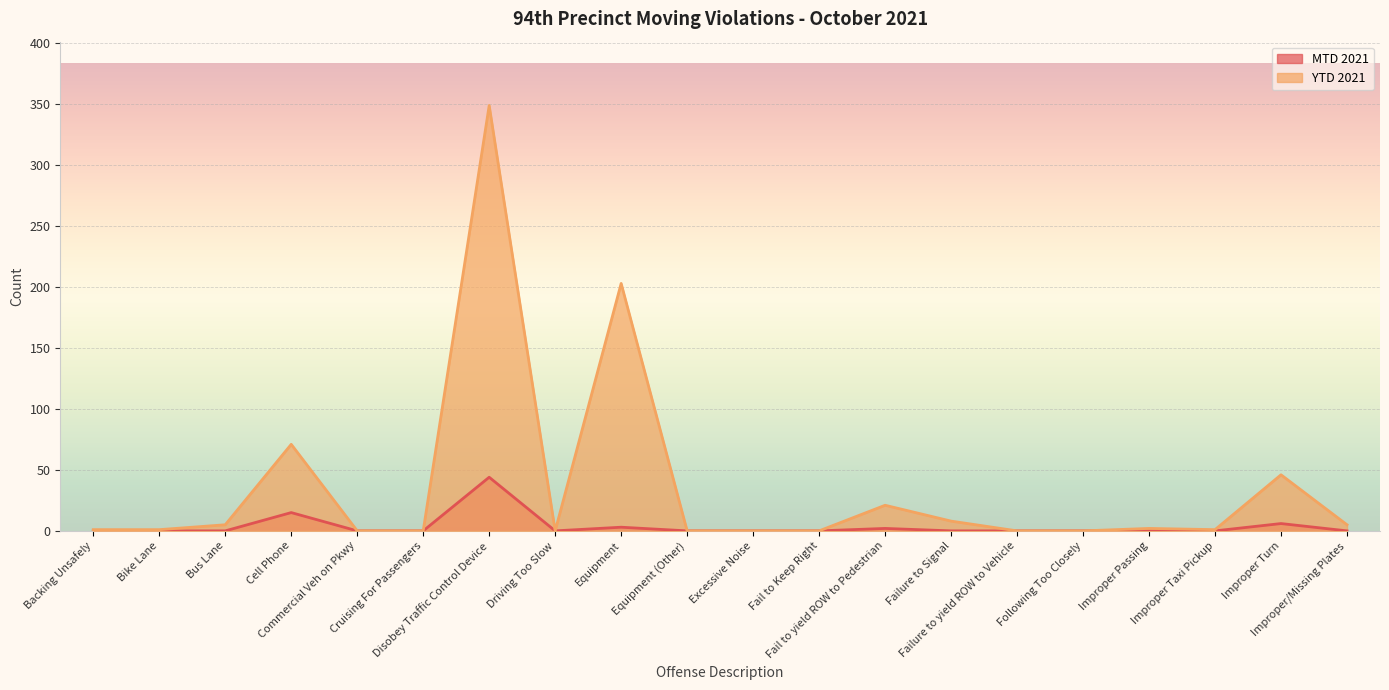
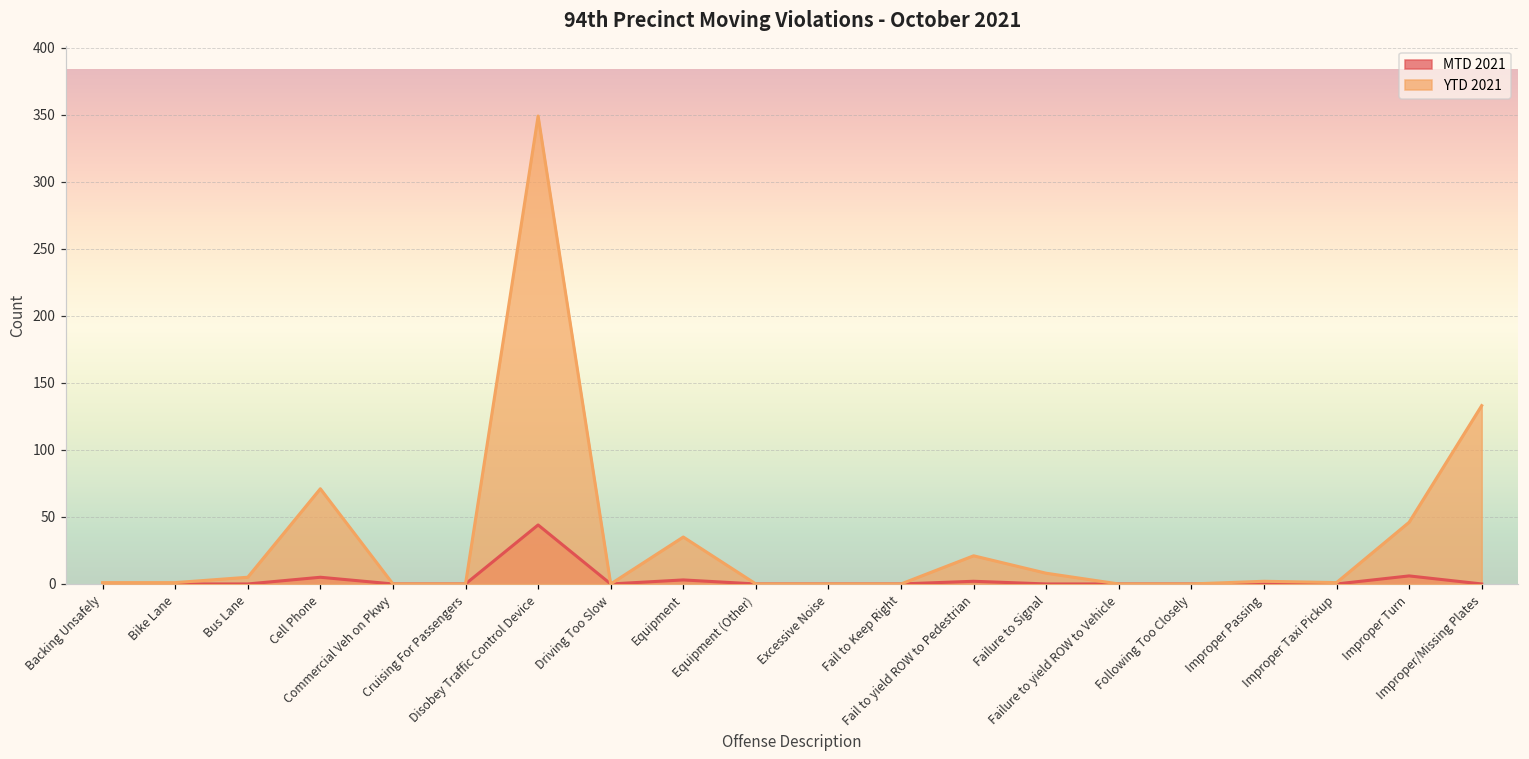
  {
    "MTD 2021": {
      "Bus Lane": 0,
-     "Cell Phone": 15,
+     "Cell Phone": 5,
      "Disobey Traffic Control Device": 44,
      "Equipment": 3,
      "Fail to yield ROW to Pedestrian": 2,
      "Failure to Signal": 0,
      "Improper Turn": 6,
      "Improper/Missing Plates": 0
    },
    "YTD 2021": {
      "Bus Lane": 5,
      "Cell Phone": 71,
      "Disobey Traffic Control Device": 349,
-     "Equipment": 203,
+     "Equipment": 35,
      "Fail to yield ROW to Pedestrian": 21,
      "Failure to Signal": 8,
      "Improper Turn": 46,
-     "Improper/Missing Plates": 5
+     "Improper/Missing Plates": 133
    }
  }
